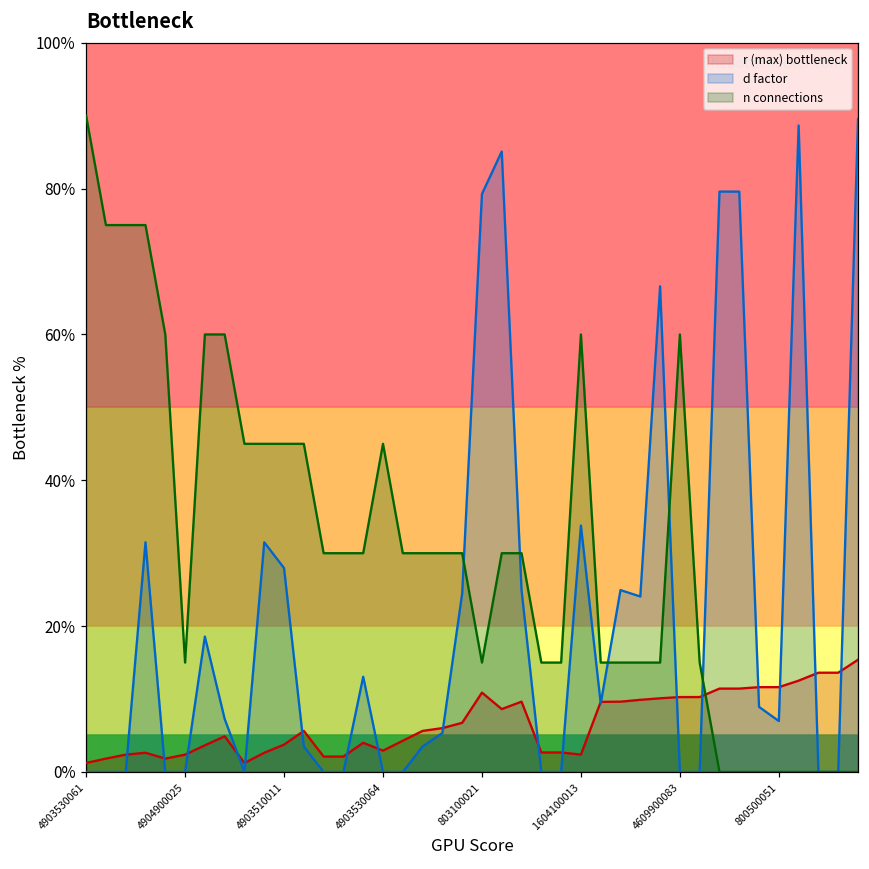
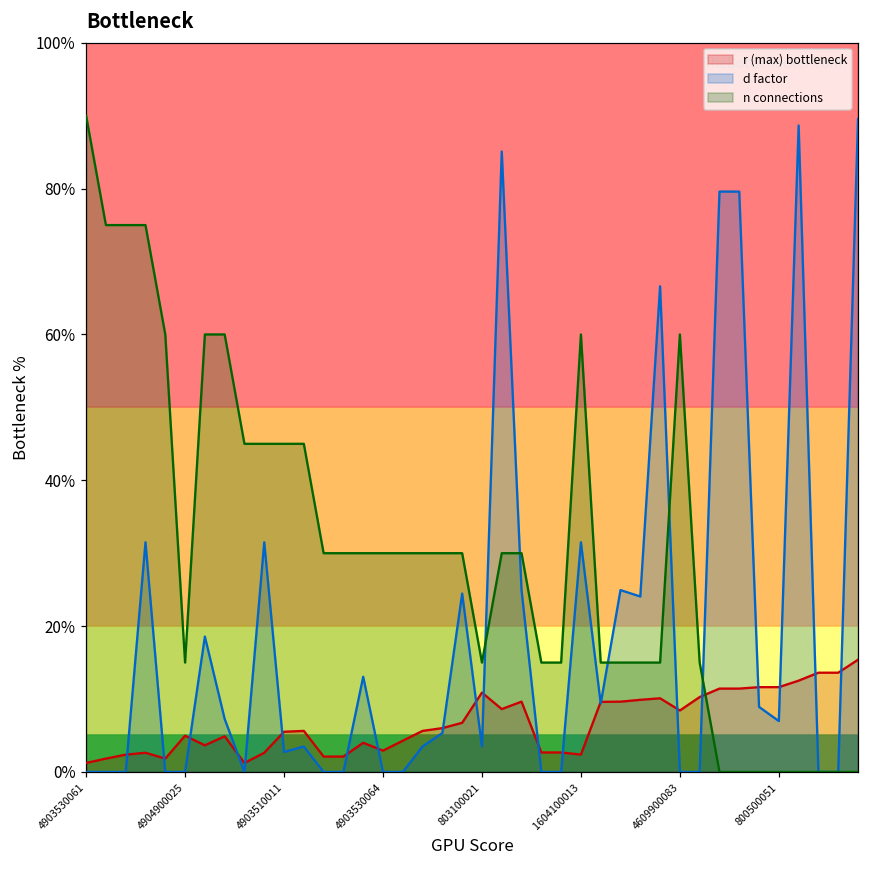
  {
    "r (max) bottleneck": {
      "4903530061": "1%",
-     "4904900025": "2%",
-     "4903510011": "4%",
+     "4904900025": "5%",
+     "4903510011": "6%",
      "4903530064": "3%",
      "803100021": "11%",
      "1604100013": "2%",
-     "4609900083": "10%",
+     "4609900083": "8%",
      "800500051": "12%"
    },
    "d factor": {
      "4903530061": "0%",
      "4904900025": "0%",
-     "4903510011": "28%",
+     "4903510011": "3%",
      "4903530064": "0%",
-     "803100021": "79%",
-     "1604100013": "34%",
+     "803100021": "3%",
+     "1604100013": "32%",
      "4609900083": "0%",
      "800500051": "7%"
    },
    "n connections": {
      "4903530061": "90%",
      "4904900025": "15%",
      "4903510011": "45%",
-     "4903530064": "45%",
+     "4903530064": "30%",
      "803100021": "15%",
      "1604100013": "60%",
      "4609900083": "60%",
      "800500051": "0%"
    }
  }
